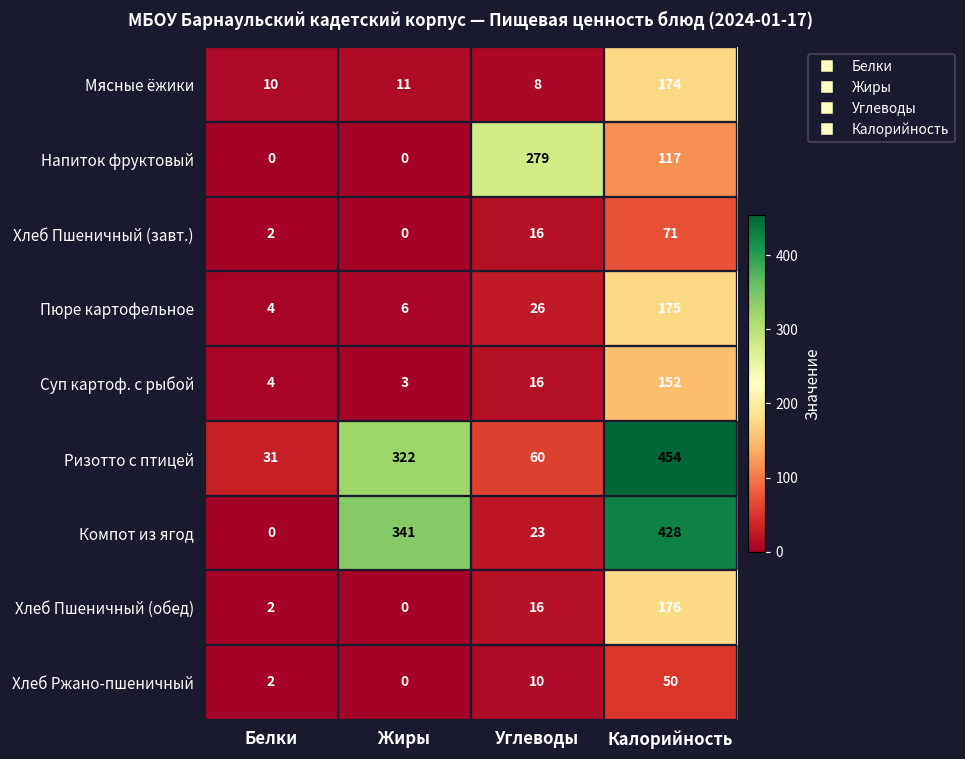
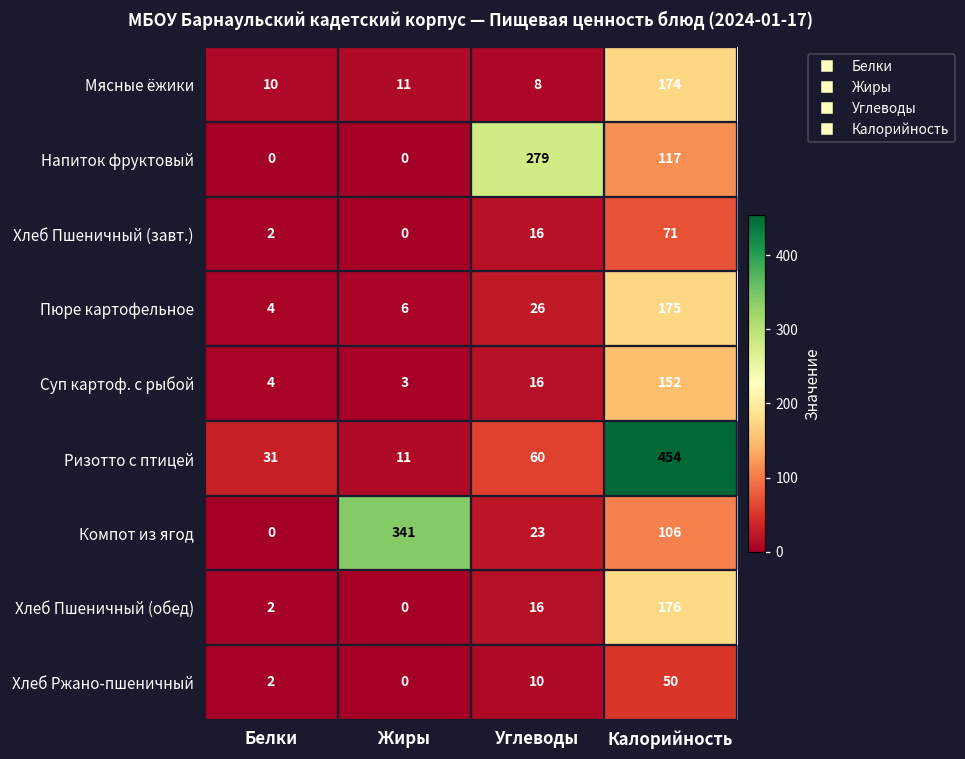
  {
    "Мясные ёжики": {
      "Белки": 10,
      "Жиры": 11,
      "Углеводы": 8,
      "Калорийность": 174
    },
    "Напиток фруктовый": {
      "Белки": 0,
      "Жиры": 0,
      "Углеводы": 279,
      "Калорийность": 117
    },
    "Хлеб Пшеничный (завт.)": {
      "Белки": 2,
      "Жиры": 0,
      "Углеводы": 16,
      "Калорийность": 71
    },
    "Пюре картофельное": {
      "Белки": 4,
      "Жиры": 6,
      "Углеводы": 26,
      "Калорийность": 175
    },
    "Суп картоф. с рыбой": {
      "Белки": 4,
      "Жиры": 3,
      "Углеводы": 16,
      "Калорийность": 152
    },
    "Ризотто с птицей": {
      "Белки": 31,
-     "Жиры": 322,
+     "Жиры": 11,
      "Углеводы": 60,
      "Калорийность": 454
    },
    "Компот из ягод": {
      "Белки": 0,
      "Жиры": 341,
      "Углеводы": 23,
-     "Калорийность": 428
+     "Калорийность": 106
    },
    "Хлеб Пшеничный (обед)": {
      "Белки": 2,
      "Жиры": 0,
      "Углеводы": 16,
      "Калорийность": 176
    },
    "Хлеб Ржано-пшеничный": {
      "Белки": 2,
      "Жиры": 0,
      "Углеводы": 10,
      "Калорийность": 50
    }
  }
